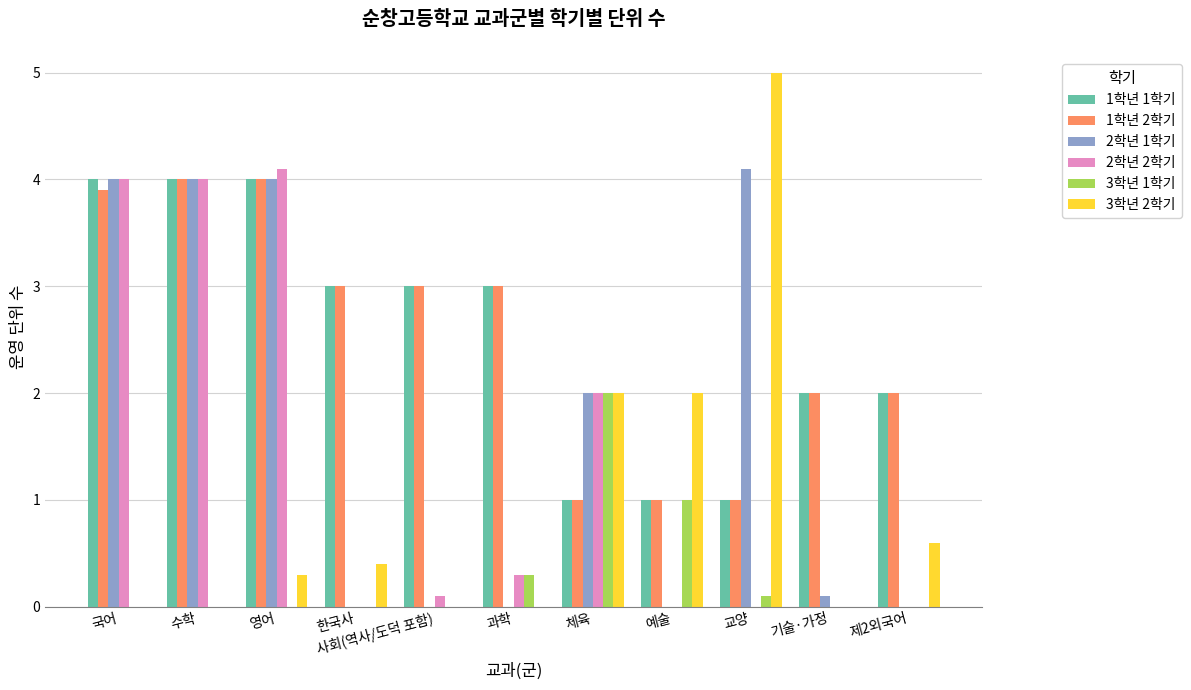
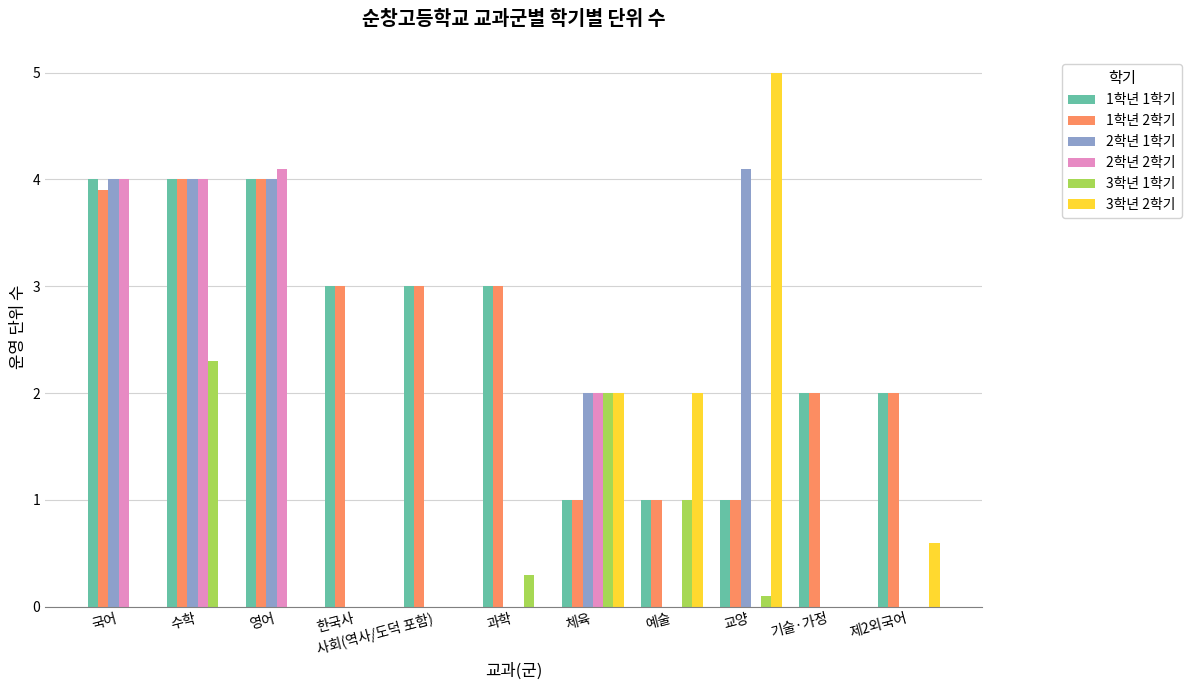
  {
    "1학년 1학기": {
      "국어": 4.0,
      "수학": 4.0,
      "영어": 4.0,
      "한국사": 3.0,
      "사회(역사/도덕 포함)": 3.0,
      "과학": 3.0,
      "체육": 1.0,
      "예술": 1.0,
      "교양": 1.0,
      "기술·가정": 2.0,
      "제2외국어": 2.0
    },
    "1학년 2학기": {
      "국어": 3.9,
      "수학": 4.0,
      "영어": 4.0,
      "한국사": 3.0,
      "사회(역사/도덕 포함)": 3.0,
      "과학": 3.0,
      "체육": 1.0,
      "예술": 1.0,
      "교양": 1.0,
      "기술·가정": 2.0,
      "제2외국어": 2.0
    },
    "2학년 1학기": {
      "국어": 4.0,
      "수학": 4.0,
      "영어": 4.0,
      "한국사": 0.0,
      "사회(역사/도덕 포함)": 0.0,
      "과학": 0.0,
      "체육": 2.0,
      "예술": 0.0,
      "교양": 4.1,
-     "기술·가정": 0.1,
+     "기술·가정": 0.0,
      "제2외국어": 0.0
    },
    "2학년 2학기": {
      "국어": 4.0,
      "수학": 4.0,
      "영어": 4.1,
      "한국사": 0.0,
-     "사회(역사/도덕 포함)": 0.1,
-     "과학": 0.3,
+     "사회(역사/도덕 포함)": 0.0,
+     "과학": 0.0,
      "체육": 2.0,
      "예술": 0.0,
      "교양": 0.0,
      "기술·가정": 0.0,
      "제2외국어": 0.0
    },
    "3학년 1학기": {
      "국어": 0.0,
-     "수학": 0.0,
+     "수학": 2.3,
      "영어": 0.0,
      "한국사": 0.0,
      "사회(역사/도덕 포함)": 0.0,
      "과학": 0.3,
      "체육": 2.0,
      "예술": 1.0,
      "교양": 0.1,
      "기술·가정": 0.0,
      "제2외국어": 0.0
    },
    "3학년 2학기": {
      "국어": 0.0,
      "수학": 0.0,
-     "영어": 0.3,
-     "한국사": 0.4,
+     "영어": 0.0,
+     "한국사": 0.0,
      "사회(역사/도덕 포함)": 0.0,
      "과학": 0.0,
      "체육": 2.0,
      "예술": 2.0,
      "교양": 5.0,
      "기술·가정": 0.0,
      "제2외국어": 0.6
    }
  }
